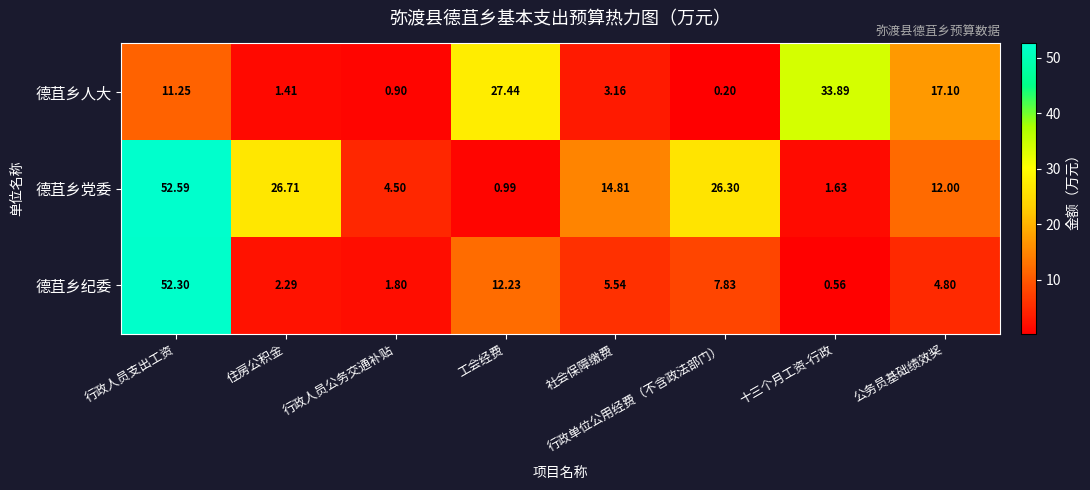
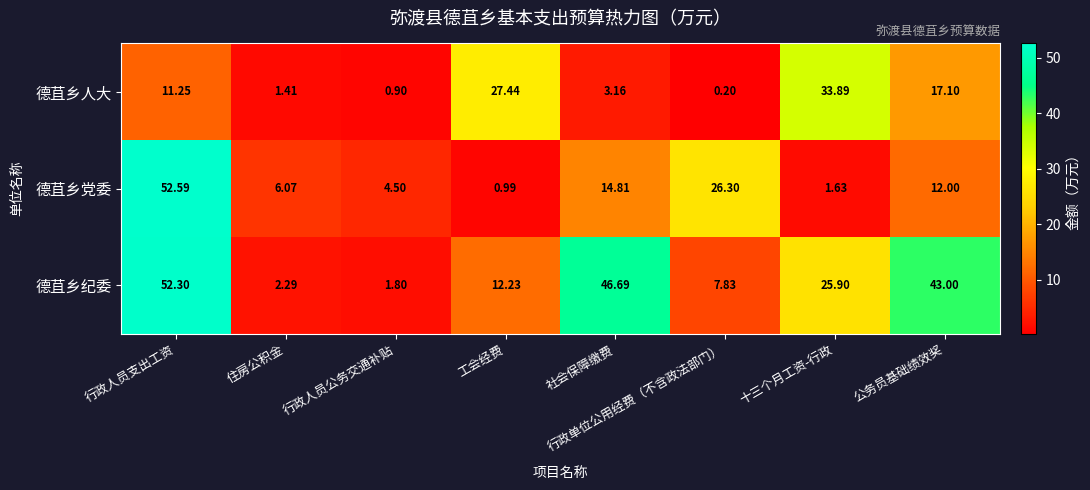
  {
    "德苴乡人大": {
      "行政人员支出工资": 11.25,
      "住房公积金": 1.41,
      "行政人员公务交通补贴": 0.90,
      "工会经费": 27.44,
      "社会保障缴费": 3.16,
      "行政单位公用经费（不含政法部门）": 0.20,
      "十三个月工资-行政": 33.89,
      "公务员基础绩效奖": 17.10
    },
    "德苴乡党委": {
      "行政人员支出工资": 52.59,
-     "住房公积金": 26.71,
+     "住房公积金": 6.07,
      "行政人员公务交通补贴": 4.50,
      "工会经费": 0.99,
      "社会保障缴费": 14.81,
      "行政单位公用经费（不含政法部门）": 26.30,
      "十三个月工资-行政": 1.63,
      "公务员基础绩效奖": 12.00
    },
    "德苴乡纪委": {
      "行政人员支出工资": 52.30,
      "住房公积金": 2.29,
      "行政人员公务交通补贴": 1.80,
      "工会经费": 12.23,
-     "社会保障缴费": 5.54,
+     "社会保障缴费": 46.69,
      "行政单位公用经费（不含政法部门）": 7.83,
-     "十三个月工资-行政": 0.56,
-     "公务员基础绩效奖": 4.80
+     "十三个月工资-行政": 25.90,
+     "公务员基础绩效奖": 43.00
    }
  }
